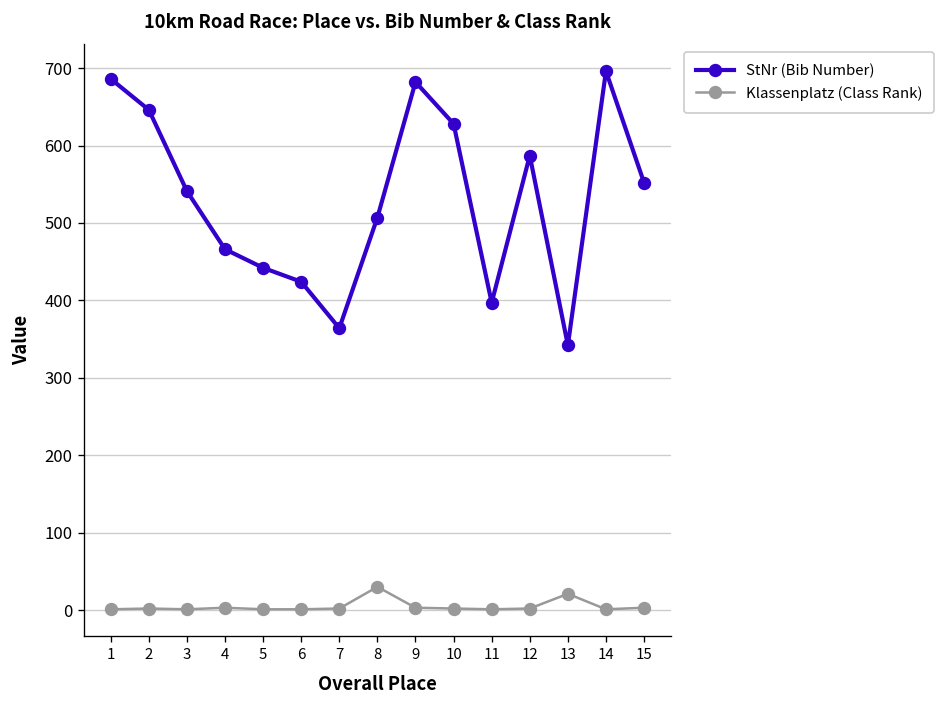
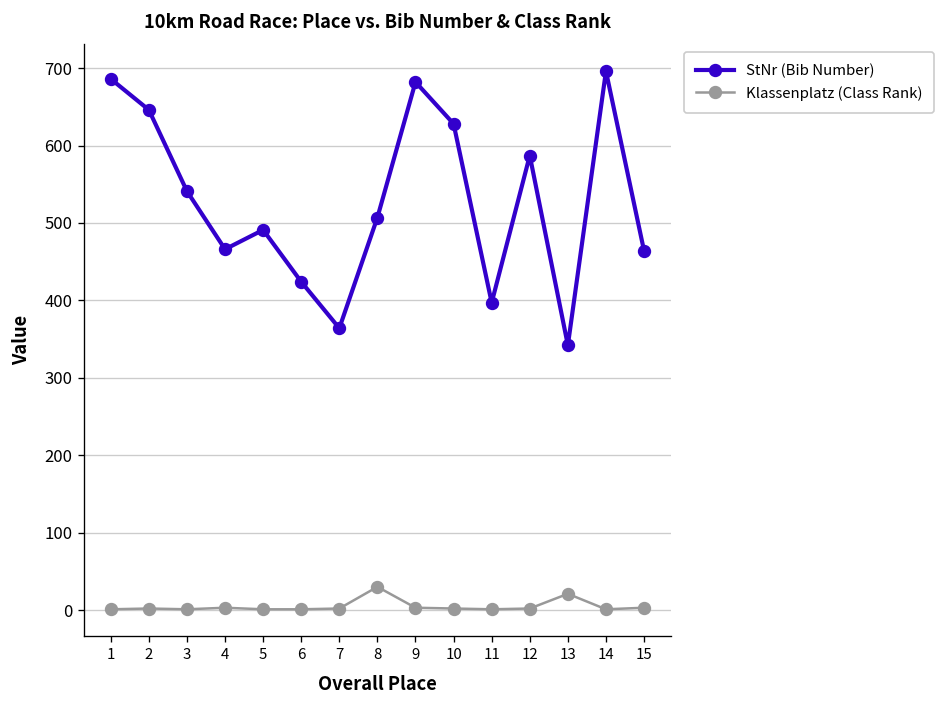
  {
    "StNr (Bib Number)": {
      "1": 690,
      "2": 650,
      "3": 540,
      "4": 470,
-     "5": 440,
+     "5": 490,
      "6": 420,
      "7": 360,
      "8": 510,
      "9": 680,
      "10": 630,
      "11": 400,
      "12": 590,
      "13": 340,
      "14": 700,
-     "15": 550
+     "15": 460
    },
    "Klassenplatz (Class Rank)": {
      "1": 0,
      "2": 0,
      "3": 0,
      "4": 0,
      "5": 0,
      "6": 0,
      "7": 0,
      "8": 30,
      "9": 0,
      "10": 0,
      "11": 0,
      "12": 0,
      "13": 20,
      "14": 0,
      "15": 0
    }
  }
